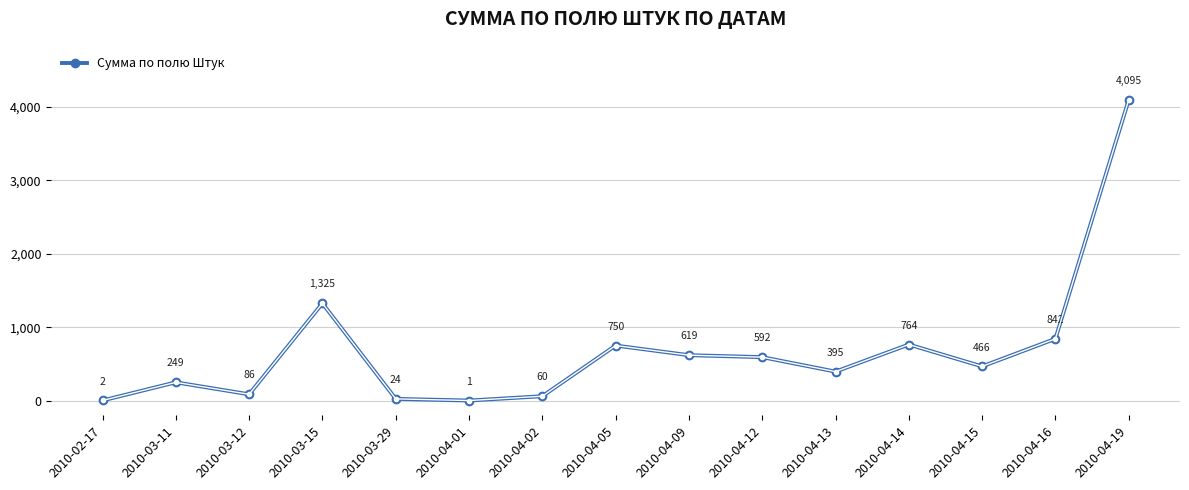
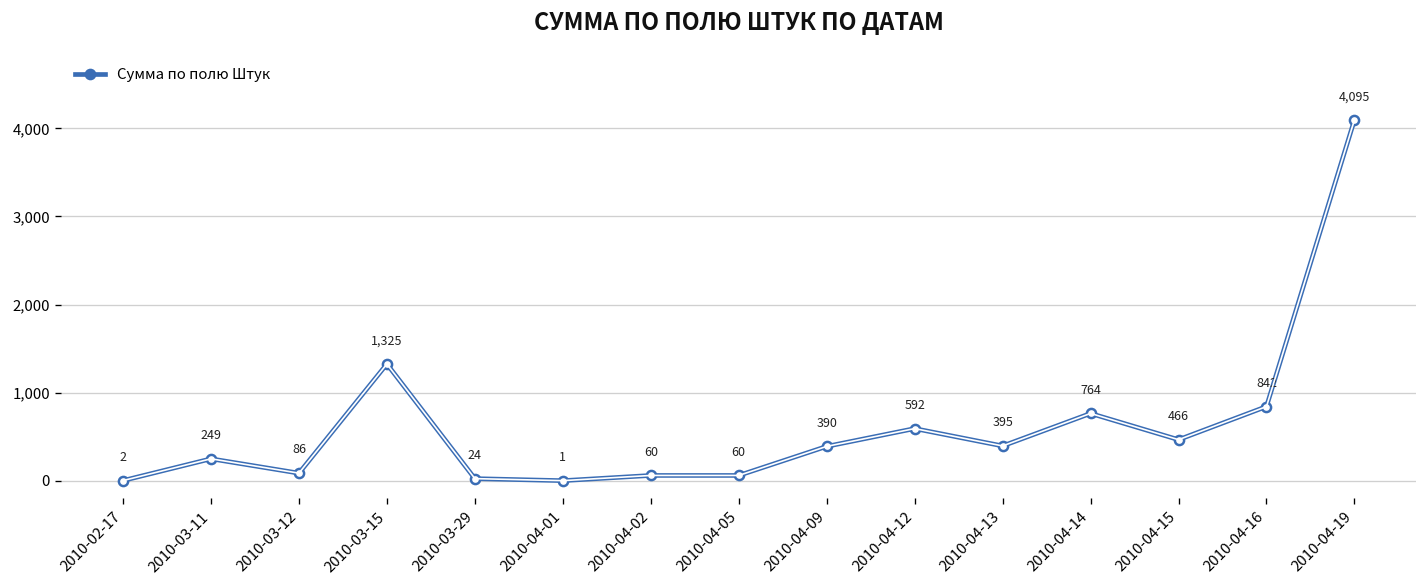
  {
    "2010-02-17": "2",
    "2010-03-11": "249",
    "2010-03-12": "86",
    "2010-03-15": "1,325",
    "2010-03-29": "24",
    "2010-04-01": "1",
    "2010-04-02": "60",
-   "2010-04-05": "750",
-   "2010-04-09": "619",
+   "2010-04-05": "60",
+   "2010-04-09": "390",
    "2010-04-12": "592",
    "2010-04-13": "395",
    "2010-04-14": "764",
    "2010-04-15": "466",
    "2010-04-16": "842",
    "2010-04-19": "4,095"
  }
